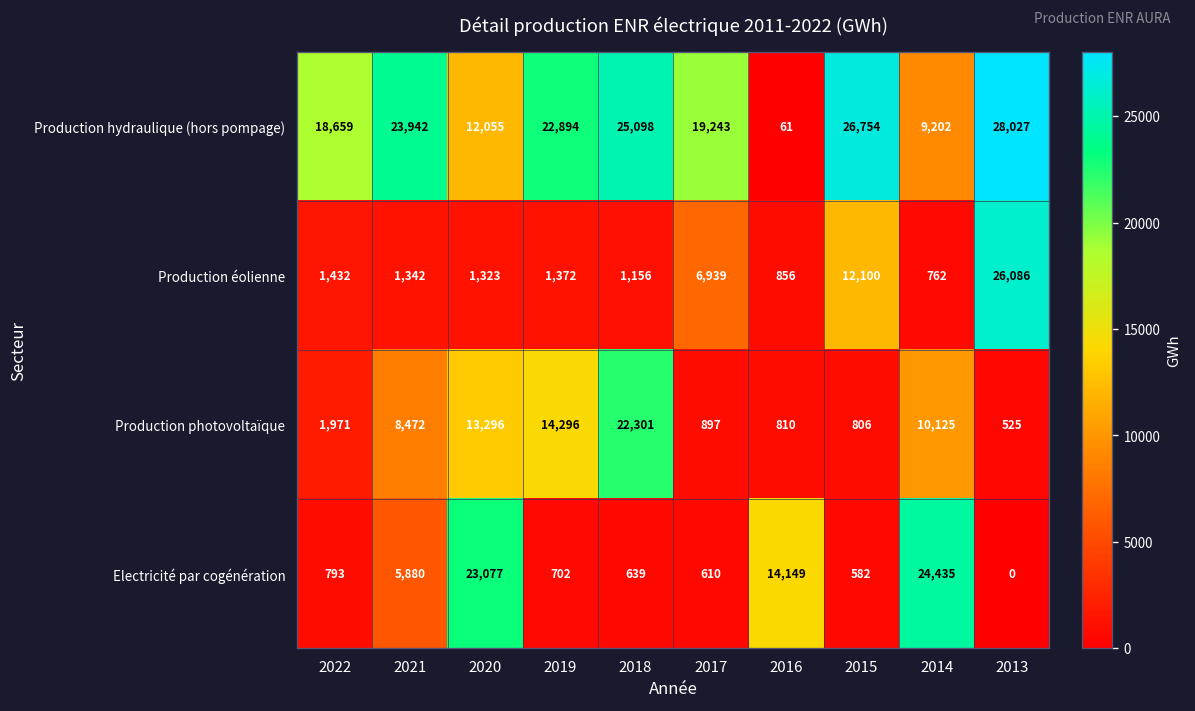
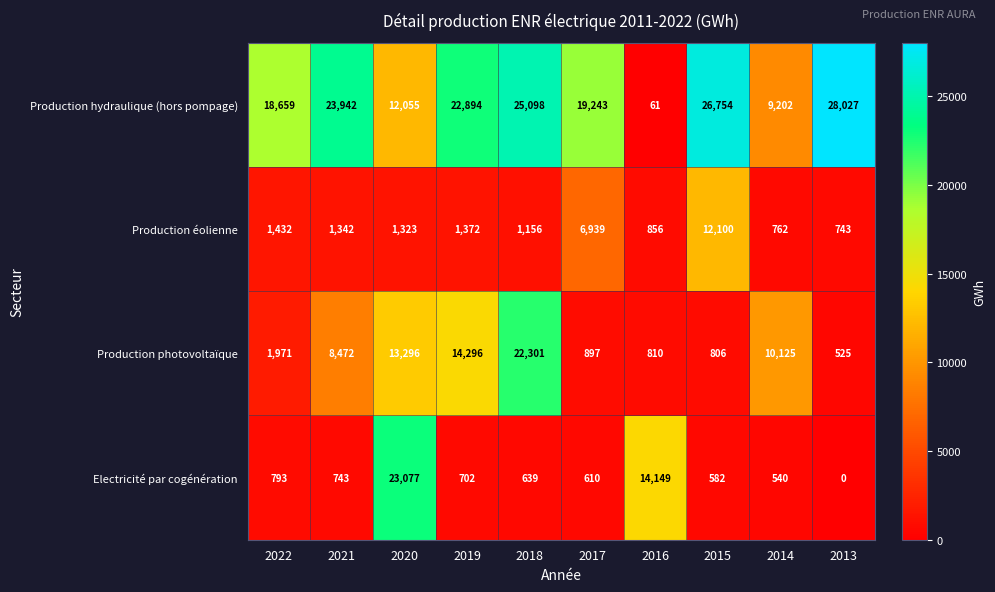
  {
    "Production hydraulique (hors pompage)": {
      "2022": "18,659",
      "2021": "23,942",
      "2020": "12,055",
      "2019": "22,894",
      "2018": "25,098",
      "2017": "19,243",
      "2016": "61",
      "2015": "26,754",
      "2014": "9,202",
      "2013": "28,027"
    },
    "Production éolienne": {
      "2022": "1,432",
      "2021": "1,342",
      "2020": "1,323",
      "2019": "1,372",
      "2018": "1,156",
      "2017": "6,939",
      "2016": "856",
      "2015": "12,100",
      "2014": "762",
-     "2013": "26,086"
+     "2013": "743"
    },
    "Production photovoltaïque": {
      "2022": "1,971",
      "2021": "8,472",
      "2020": "13,296",
      "2019": "14,296",
      "2018": "22,301",
      "2017": "897",
      "2016": "810",
      "2015": "806",
      "2014": "10,125",
      "2013": "525"
    },
    "Electricité par cogénération": {
      "2022": "793",
-     "2021": "5,880",
+     "2021": "743",
      "2020": "23,077",
      "2019": "702",
      "2018": "639",
      "2017": "610",
      "2016": "14,149",
      "2015": "582",
-     "2014": "24,435",
+     "2014": "540",
      "2013": "0"
    }
  }
